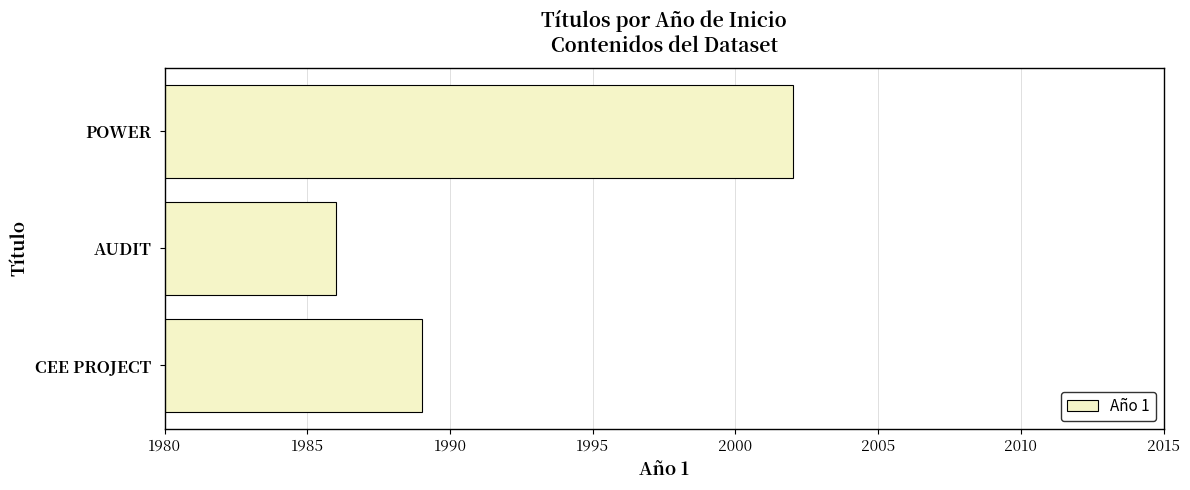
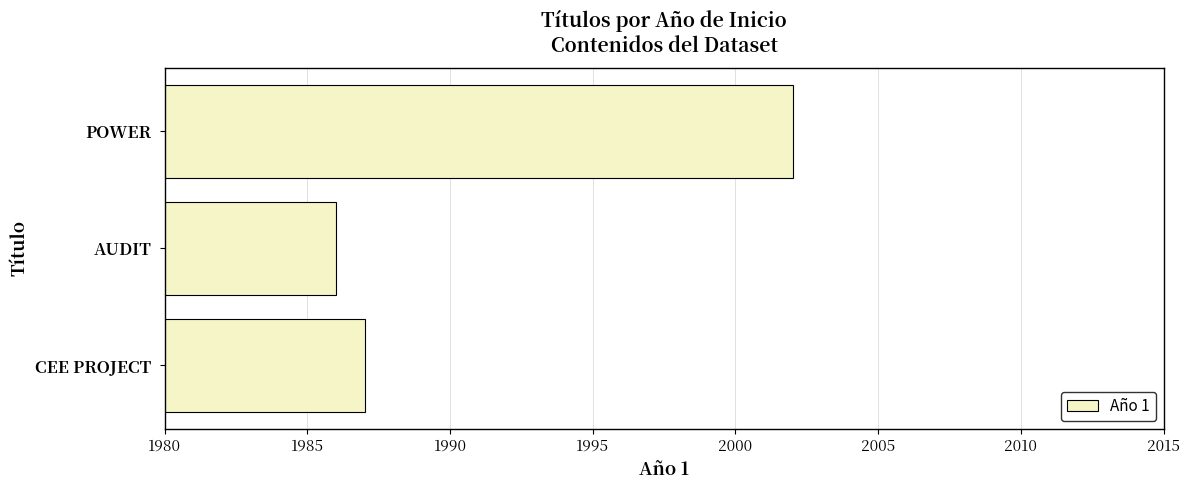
  {
    "POWER": 2002,
    "AUDIT": 1986,
-   "CEE PROJECT": 1989
+   "CEE PROJECT": 1987
  }
